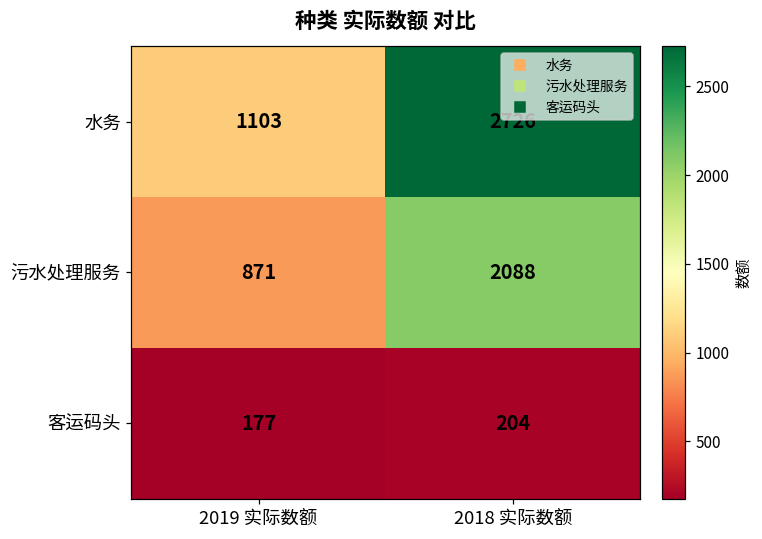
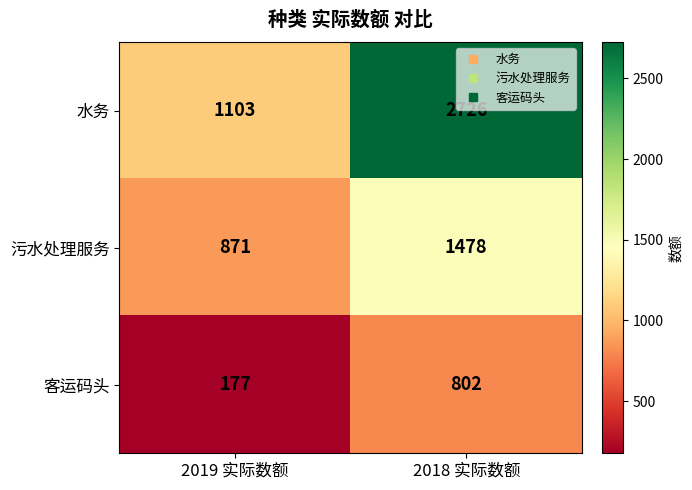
  {
    "水务": {
      "2019 实际数额": 1103
    },
    "污水处理服务": {
      "2019 实际数额": 871,
-     "2018 实际数额": 2088
+     "2018 实际数额": 1478
    },
    "客运码头": {
      "2019 实际数额": 177,
-     "2018 实际数额": 204
+     "2018 实际数额": 802
    }
  }
